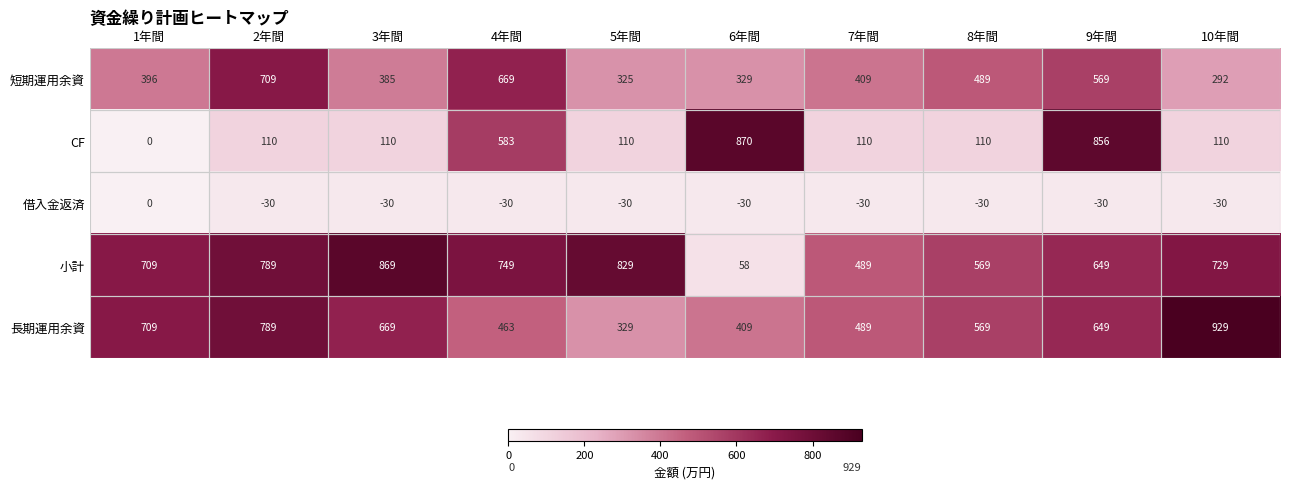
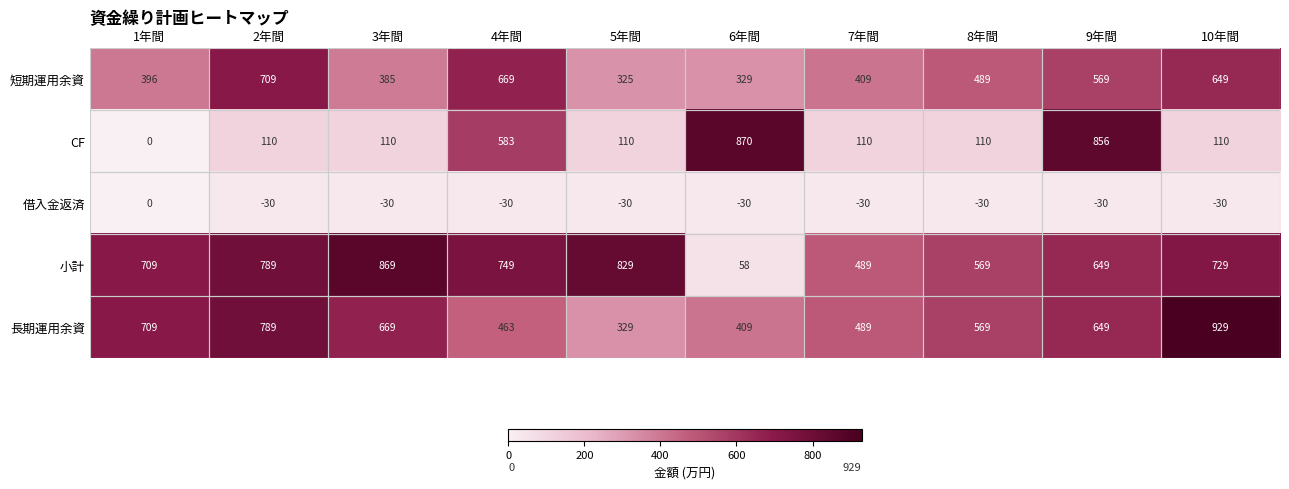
  {
    "短期運用余資": {
      "1年間": 396,
      "2年間": 709,
      "3年間": 385,
      "4年間": 669,
      "5年間": 325,
      "6年間": 329,
      "7年間": 409,
      "8年間": 489,
      "9年間": 569,
-     "10年間": 292
+     "10年間": 649
    },
    "CF": {
      "1年間": 0,
      "2年間": 110,
      "3年間": 110,
      "4年間": 583,
      "5年間": 110,
      "6年間": 870,
      "7年間": 110,
      "8年間": 110,
      "9年間": 856,
      "10年間": 110
    },
    "借入金返済": {
      "1年間": 0,
      "2年間": -30,
      "3年間": -30,
      "4年間": -30,
      "5年間": -30,
      "6年間": -30,
      "7年間": -30,
      "8年間": -30,
      "9年間": -30,
      "10年間": -30
    },
    "小計": {
      "1年間": 709,
      "2年間": 789,
      "3年間": 869,
      "4年間": 749,
      "5年間": 829,
      "6年間": 58,
      "7年間": 489,
      "8年間": 569,
      "9年間": 649,
      "10年間": 729
    },
    "長期運用余資": {
      "1年間": 709,
      "2年間": 789,
      "3年間": 669,
      "4年間": 463,
      "5年間": 329,
      "6年間": 409,
      "7年間": 489,
      "8年間": 569,
      "9年間": 649,
      "10年間": 929
    }
  }
